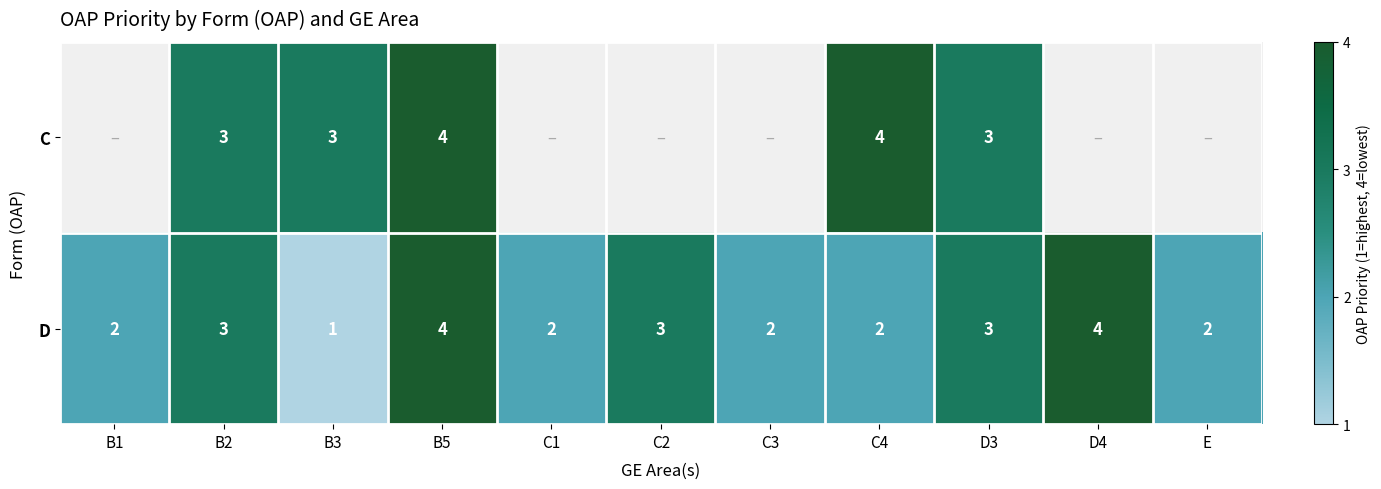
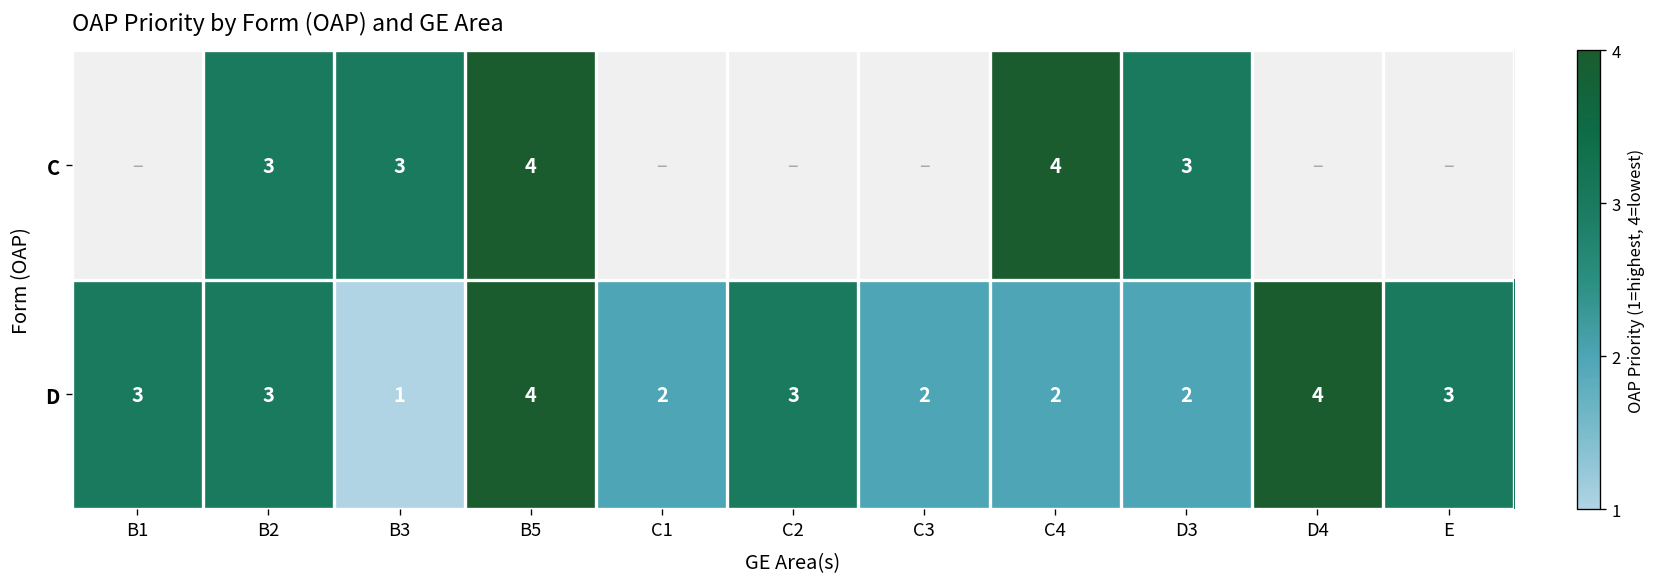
  {
    "C": {
      "B2": 3,
      "B3": 3,
      "B5": 4,
      "C4": 4,
      "D3": 3
    },
    "D": {
-     "B1": 2,
+     "B1": 3,
      "B2": 3,
      "B3": 1,
      "B5": 4,
      "C1": 2,
      "C2": 3,
      "C3": 2,
      "C4": 2,
-     "D3": 3,
+     "D3": 2,
      "D4": 4,
-     "E": 2
+     "E": 3
    }
  }
